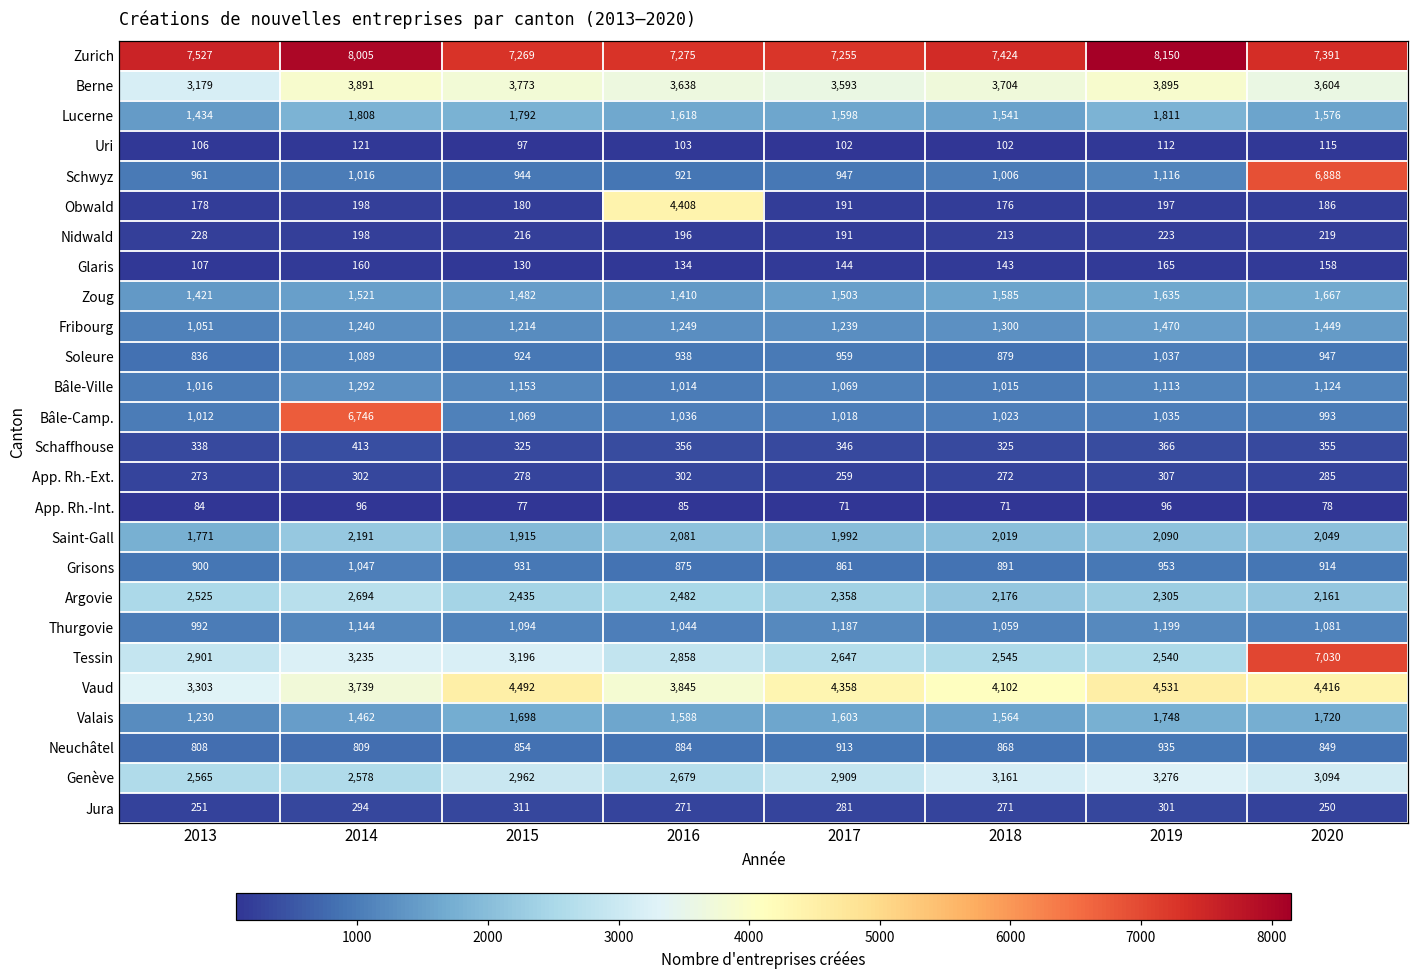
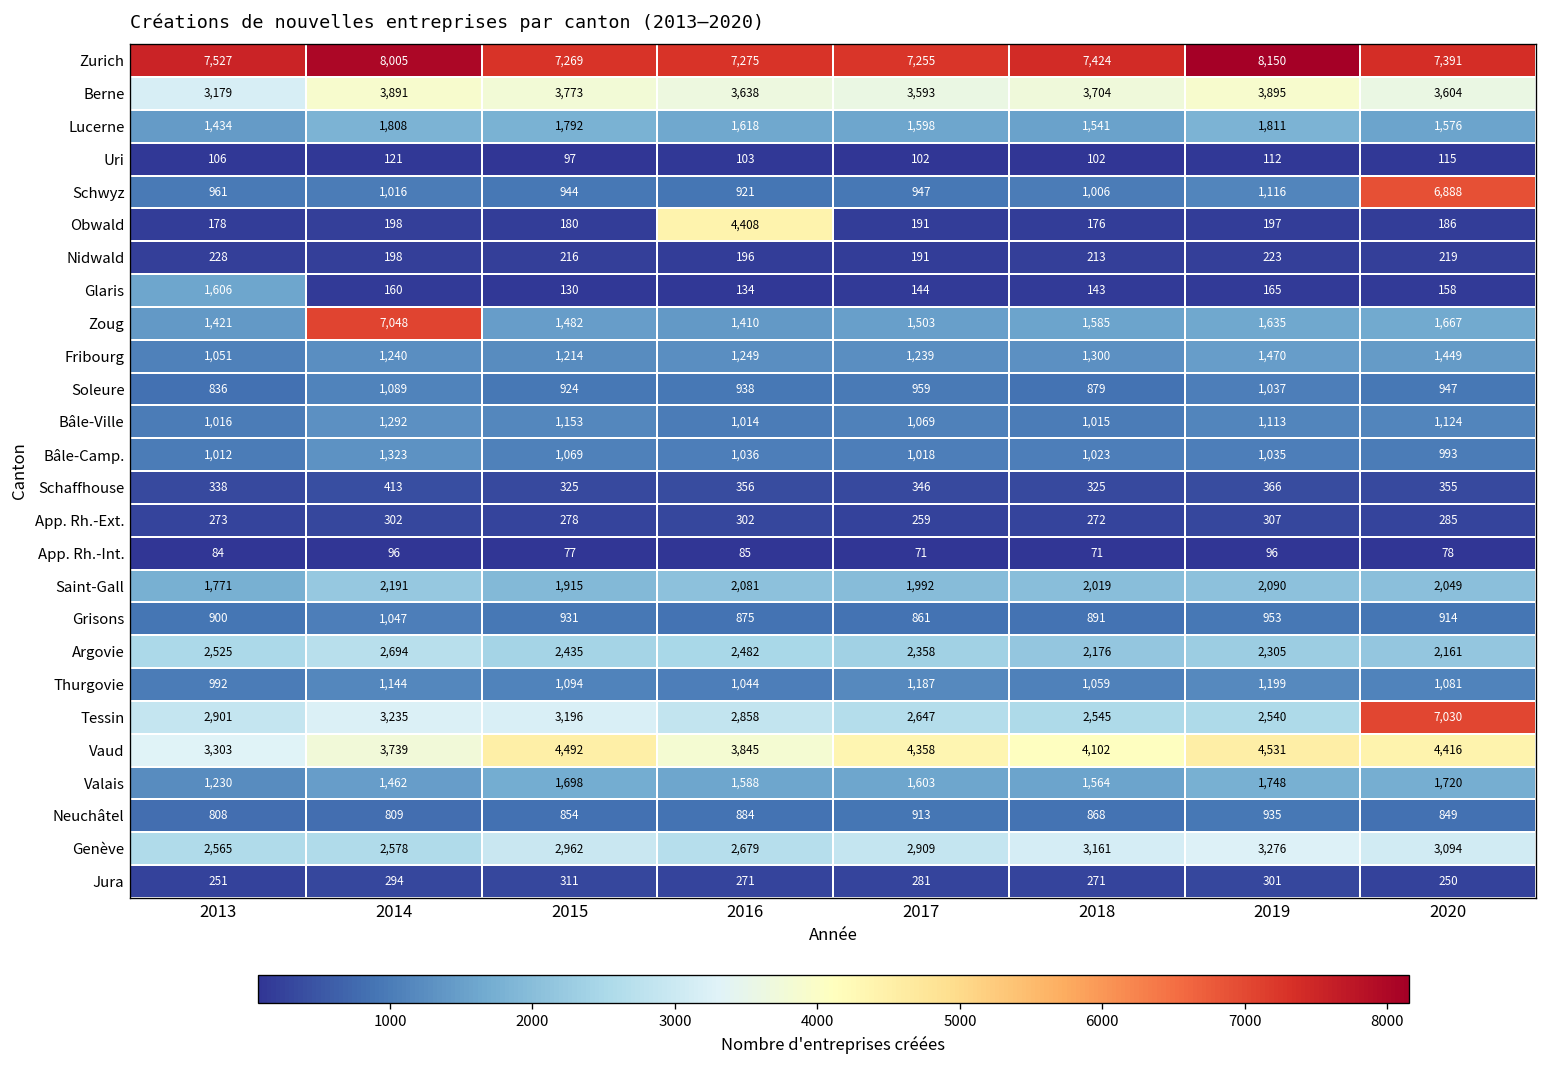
  {
    "Glaris": {
-     "2013": "107",
+     "2013": "1,606",
      "2014": "160",
      "2015": "130",
      "2016": "134",
      "2017": "144",
      "2018": "143",
      "2019": "165",
      "2020": "158"
    },
    "Zoug": {
      "2013": "1,421",
-     "2014": "1,521",
+     "2014": "7,048",
      "2015": "1,482",
      "2016": "1,410",
      "2017": "1,503",
      "2018": "1,585",
      "2019": "1,635",
      "2020": "1,667"
    },
    "Bâle-Camp.": {
      "2013": "1,012",
-     "2014": "6,746",
+     "2014": "1,323",
      "2015": "1,069",
      "2016": "1,036",
      "2017": "1,018",
      "2018": "1,023",
      "2019": "1,035",
      "2020": "993"
    }
  }
